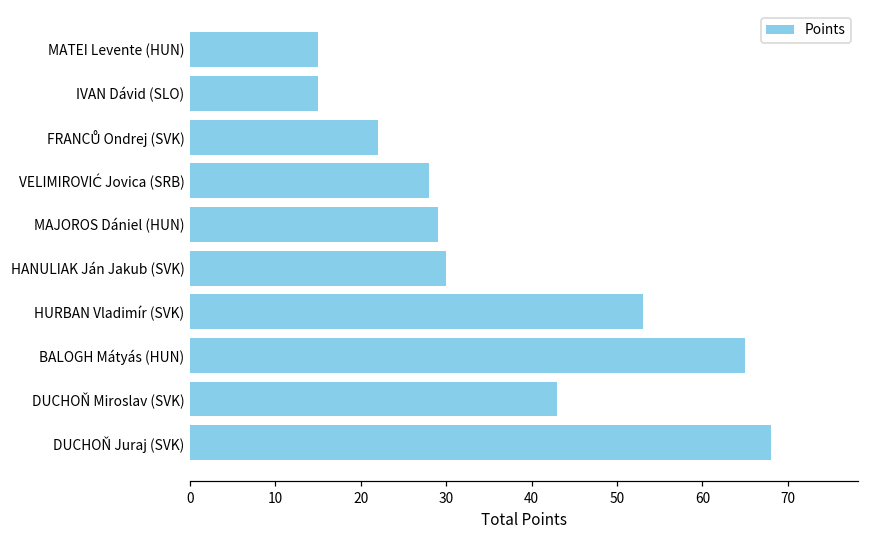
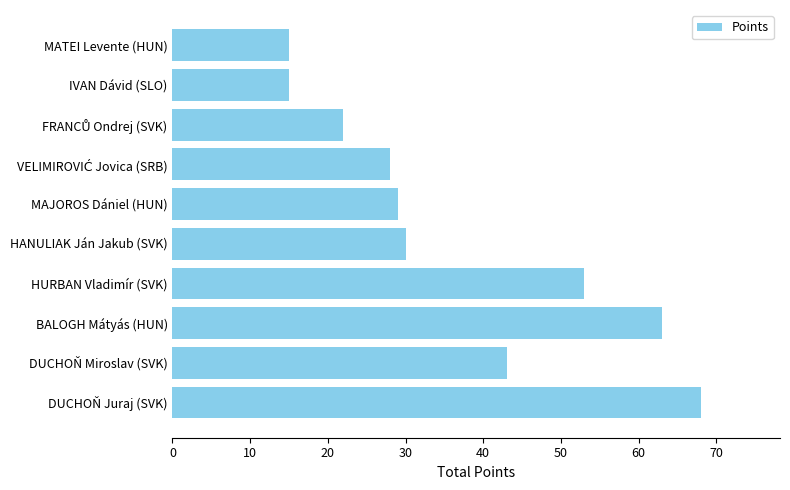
  {
    "MATEI Levente (HUN)": 15,
    "IVAN Dávid (SLO)": 15,
    "FRANCŮ Ondrej (SVK)": 22,
    "VELIMIROVIĆ Jovica (SRB)": 28,
    "MAJOROS Dániel (HUN)": 29,
    "HANULIAK Ján Jakub (SVK)": 30,
    "HURBAN Vladimír (SVK)": 53,
-   "BALOGH Mátyás (HUN)": 65,
+   "BALOGH Mátyás (HUN)": 63,
    "DUCHOŇ Miroslav (SVK)": 43,
    "DUCHOŇ Juraj (SVK)": 68
  }
